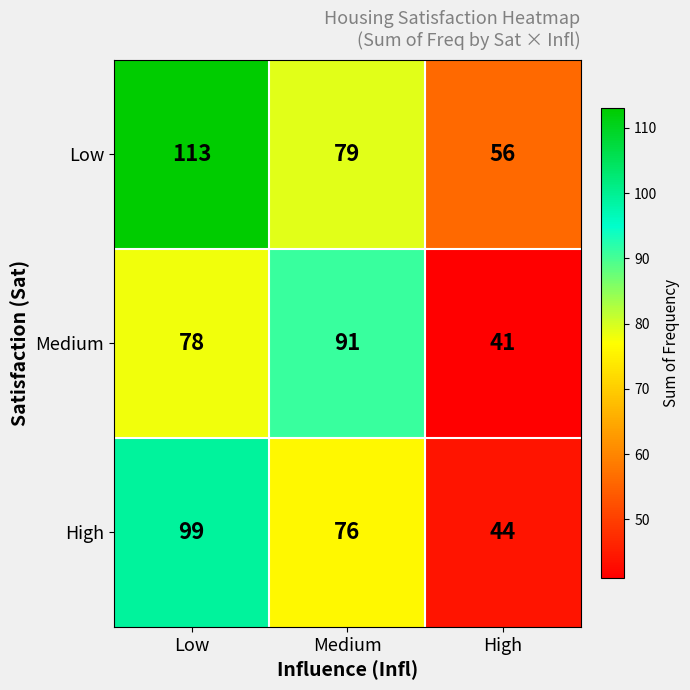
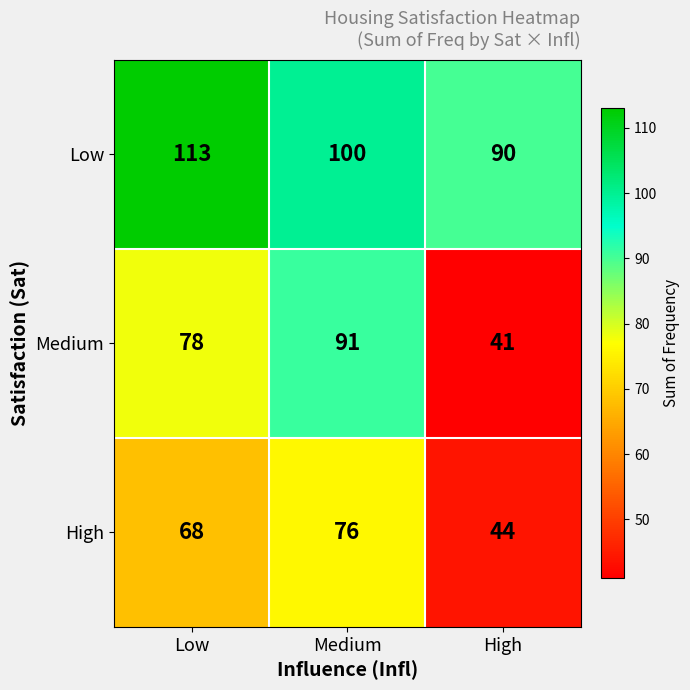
  {
    "Low": {
      "Low": 113,
-     "Medium": 79,
-     "High": 56
+     "Medium": 100,
+     "High": 90
    },
    "Medium": {
      "Low": 78,
      "Medium": 91,
      "High": 41
    },
    "High": {
-     "Low": 99,
+     "Low": 68,
      "Medium": 76,
      "High": 44
    }
  }
